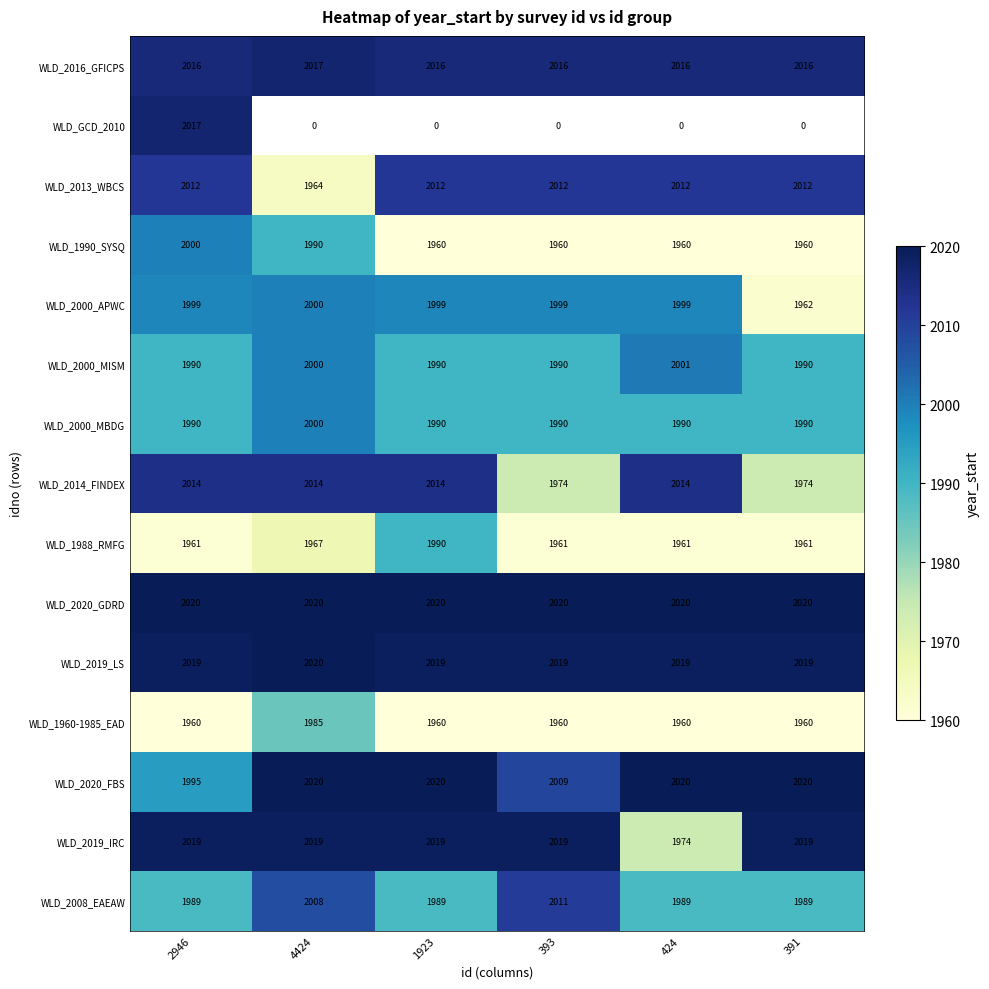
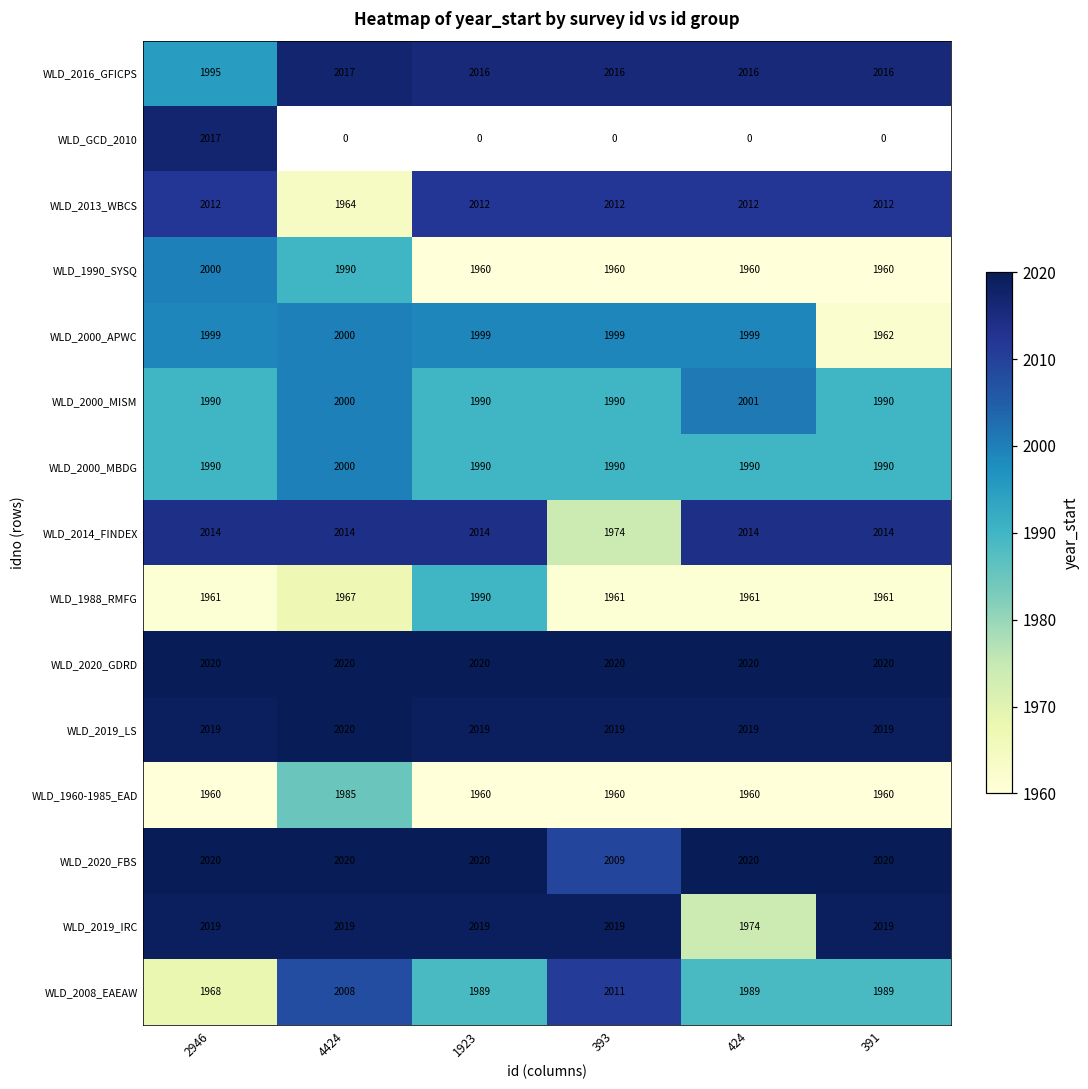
  {
    "WLD_2016_GFICPS": {
-     "2946": 2016,
+     "2946": 1995,
      "4424": 2017,
      "1923": 2016,
      "393": 2016,
      "424": 2016,
      "391": 2016
    },
    "WLD_GCD_2010": {
      "2946": 2017
    },
    "WLD_2013_WBCS": {
      "2946": 2012,
      "4424": 1964,
      "1923": 2012,
      "393": 2012,
      "424": 2012,
      "391": 2012
    },
    "WLD_1990_SYSQ": {
      "2946": 2000,
      "4424": 1990,
      "1923": 1960,
      "393": 1960,
      "424": 1960,
      "391": 1960
    },
    "WLD_2000_APWC": {
      "2946": 1999,
      "4424": 2000,
      "1923": 1999,
      "393": 1999,
      "424": 1999,
      "391": 1962
    },
    "WLD_2000_MISM": {
      "2946": 1990,
      "4424": 2000,
      "1923": 1990,
      "393": 1990,
      "424": 2001,
      "391": 1990
    },
    "WLD_2000_MBDG": {
      "2946": 1990,
      "4424": 2000,
      "1923": 1990,
      "393": 1990,
      "424": 1990,
      "391": 1990
    },
    "WLD_2014_FINDEX": {
      "2946": 2014,
      "4424": 2014,
      "1923": 2014,
      "393": 1974,
      "424": 2014,
-     "391": 1974
+     "391": 2014
    },
    "WLD_1988_RMFG": {
      "2946": 1961,
      "4424": 1967,
      "1923": 1990,
      "393": 1961,
      "424": 1961,
      "391": 1961
    },
    "WLD_2020_GDRD": {
      "2946": 2020,
      "4424": 2020,
      "1923": 2020,
      "393": 2020,
      "424": 2020,
      "391": 2020
    },
    "WLD_2019_LS": {
      "2946": 2019,
      "4424": 2020,
      "1923": 2019,
      "393": 2019,
      "424": 2019,
      "391": 2019
    },
    "WLD_1960-1985_EAD": {
      "2946": 1960,
      "4424": 1985,
      "1923": 1960,
      "393": 1960,
      "424": 1960,
      "391": 1960
    },
    "WLD_2020_FBS": {
-     "2946": 1995,
+     "2946": 2020,
      "4424": 2020,
      "1923": 2020,
      "393": 2009,
      "424": 2020,
      "391": 2020
    },
    "WLD_2019_IRC": {
      "2946": 2019,
      "4424": 2019,
      "1923": 2019,
      "393": 2019,
      "424": 1974,
      "391": 2019
    },
    "WLD_2008_EAEAW": {
-     "2946": 1989,
+     "2946": 1968,
      "4424": 2008,
      "1923": 1989,
      "393": 2011,
      "424": 1989,
      "391": 1989
    }
  }
